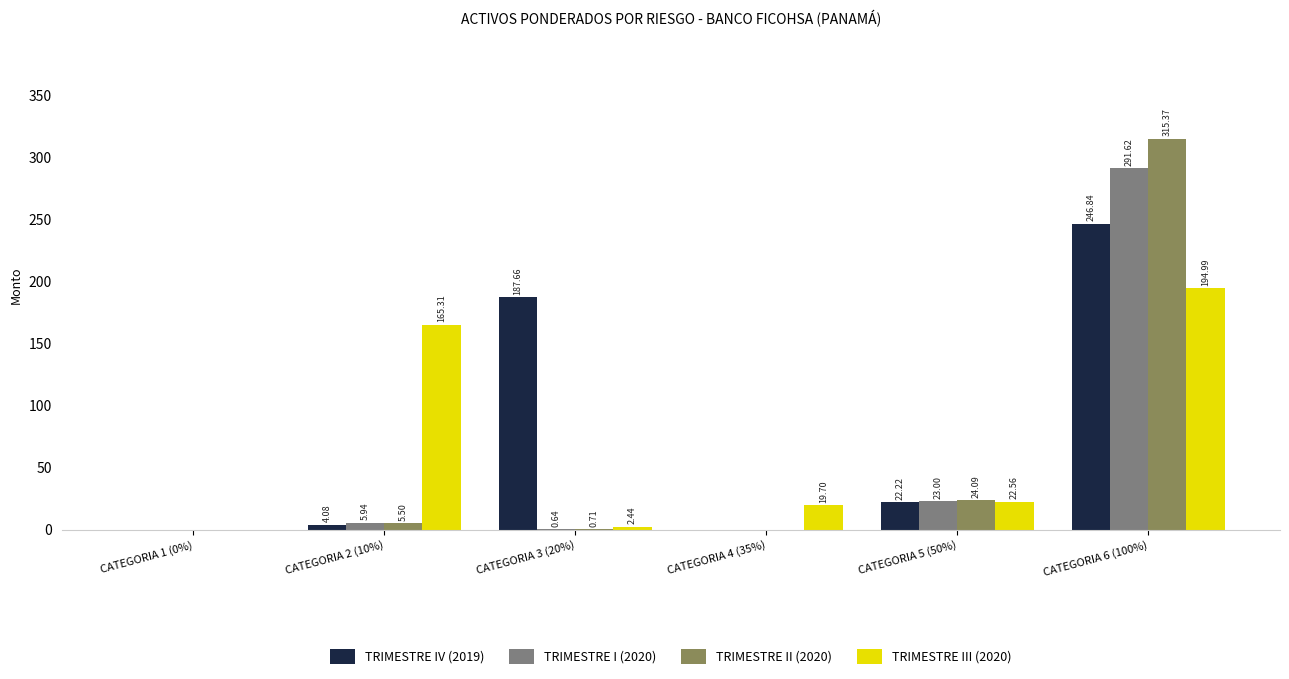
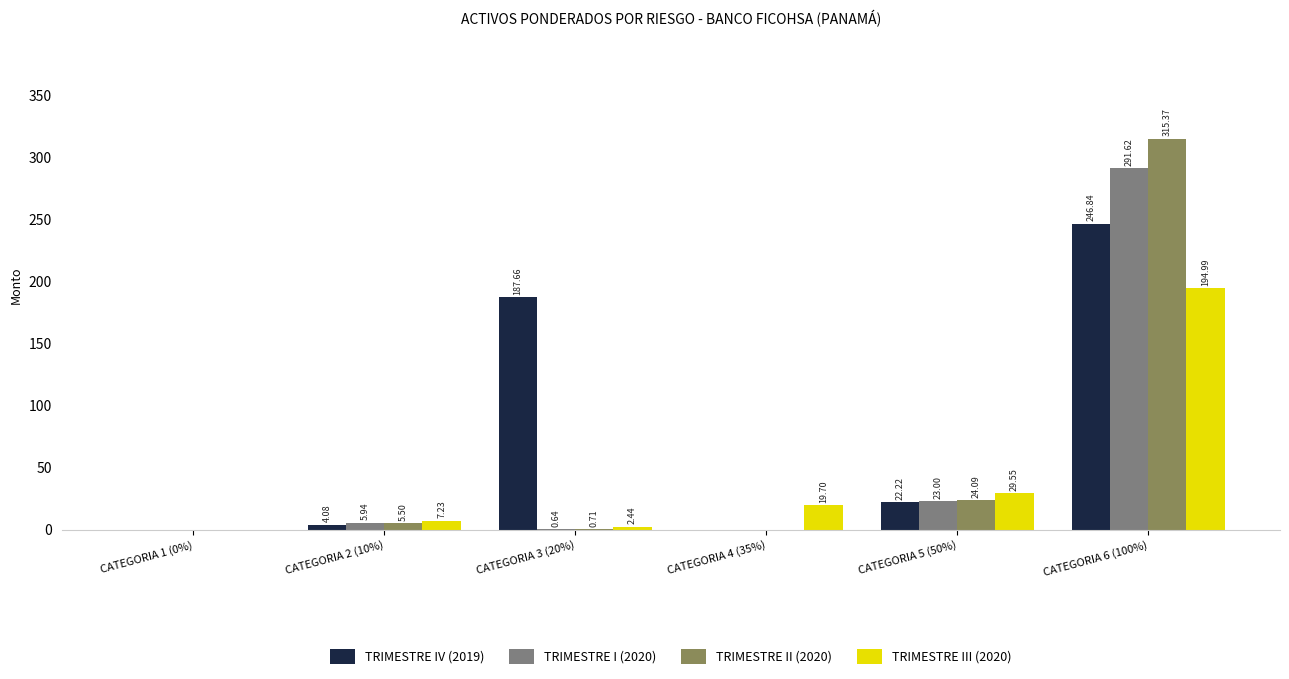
  {
    "TRIMESTRE IV (2019)": {
      "CATEGORIA 2 (10%)": 4.08,
      "CATEGORIA 3 (20%)": 187.66,
      "CATEGORIA 5 (50%)": 22.22,
      "CATEGORIA 6 (100%)": 246.84
    },
    "TRIMESTRE III (2020)": {
-     "CATEGORIA 2 (10%)": 165.31,
+     "CATEGORIA 2 (10%)": 7.23,
      "CATEGORIA 3 (20%)": 2.44,
      "CATEGORIA 4 (35%)": 19.70,
-     "CATEGORIA 5 (50%)": 22.56,
+     "CATEGORIA 5 (50%)": 29.55,
      "CATEGORIA 6 (100%)": 194.99
    }
  }
